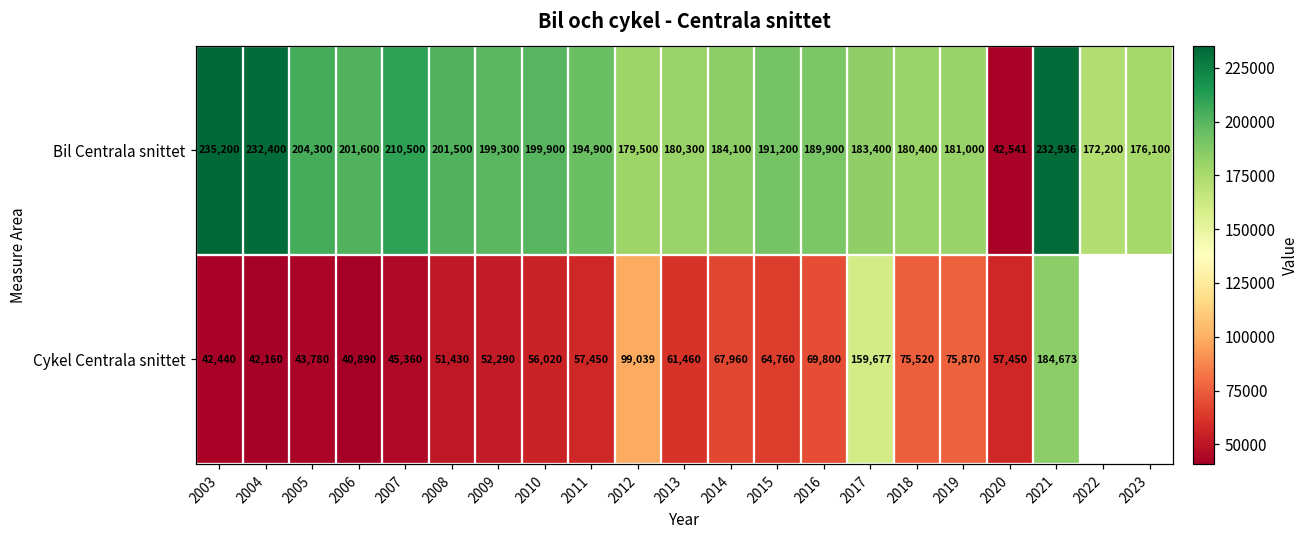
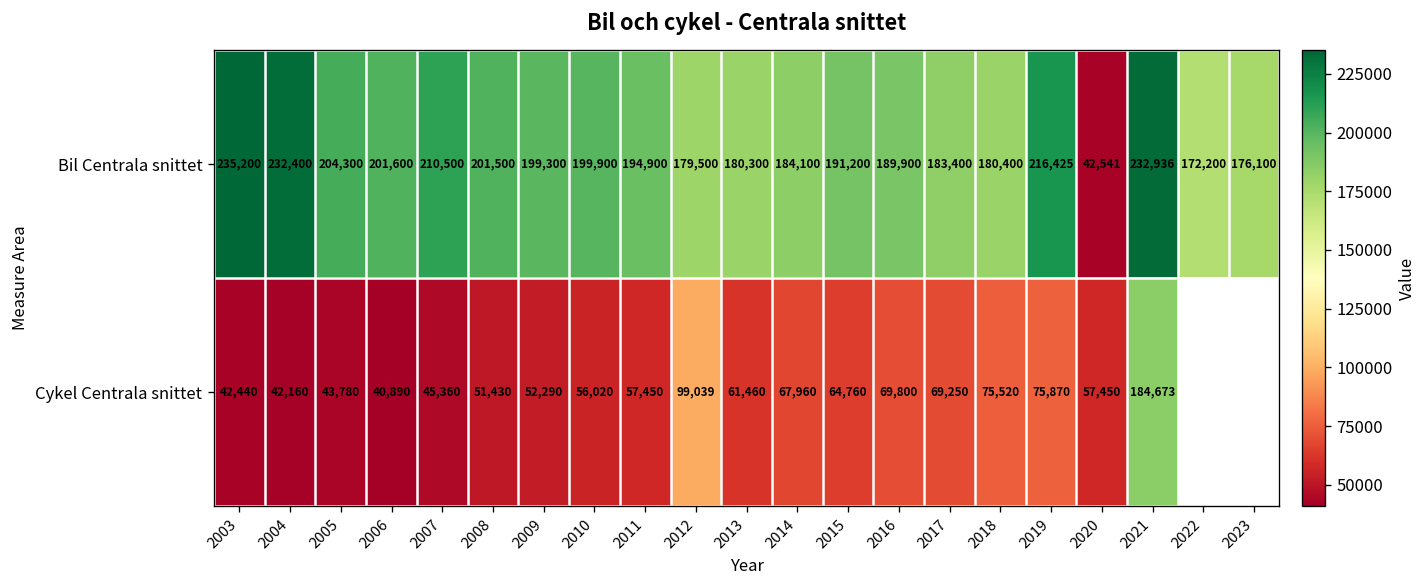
  {
    "Bil Centrala snittet": {
      "2003": "235,200",
      "2004": "232,400",
      "2005": "204,300",
      "2006": "201,600",
      "2007": "210,500",
      "2008": "201,500",
      "2009": "199,300",
      "2010": "199,900",
      "2011": "194,900",
      "2012": "179,500",
      "2013": "180,300",
      "2014": "184,100",
      "2015": "191,200",
      "2016": "189,900",
      "2017": "183,400",
      "2018": "180,400",
-     "2019": "181,000",
+     "2019": "216,425",
      "2020": "42,541",
      "2021": "232,936",
      "2022": "172,200",
      "2023": "176,100"
    },
    "Cykel Centrala snittet": {
      "2003": "42,440",
      "2004": "42,160",
      "2005": "43,780",
      "2006": "40,890",
      "2007": "45,360",
      "2008": "51,430",
      "2009": "52,290",
      "2010": "56,020",
      "2011": "57,450",
      "2012": "99,039",
      "2013": "61,460",
      "2014": "67,960",
      "2015": "64,760",
      "2016": "69,800",
-     "2017": "159,677",
+     "2017": "69,250",
      "2018": "75,520",
      "2019": "75,870",
      "2020": "57,450",
      "2021": "184,673"
    }
  }
